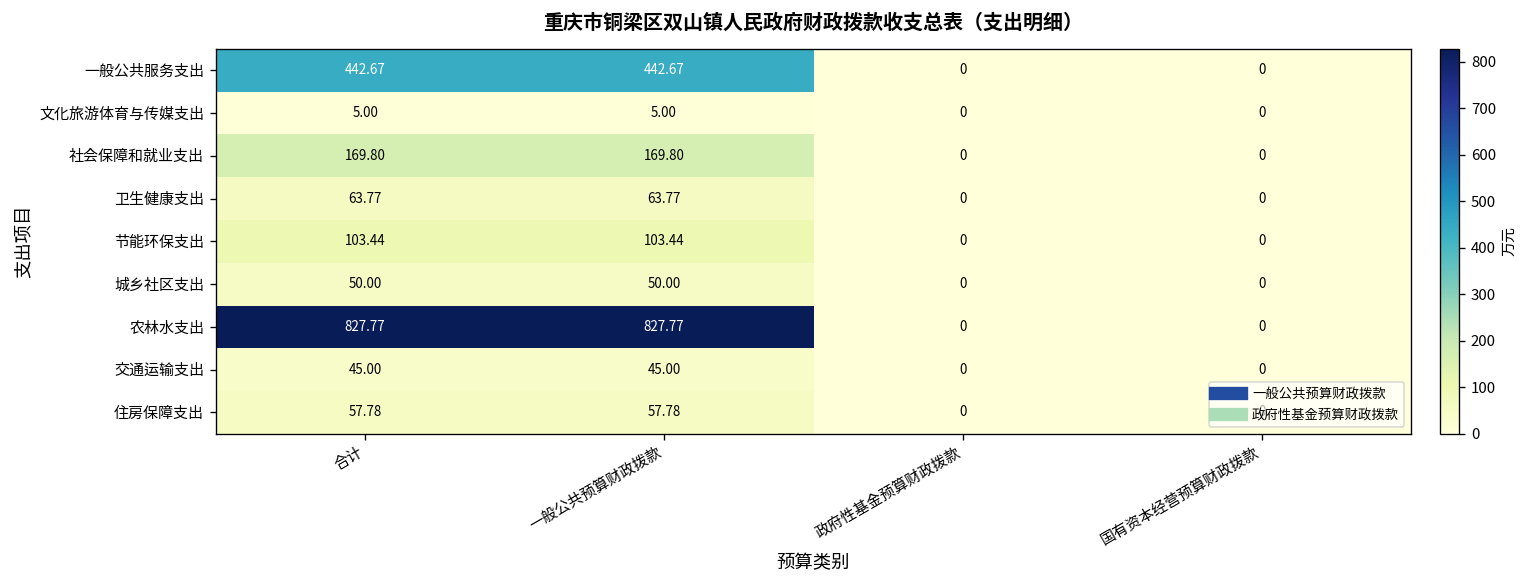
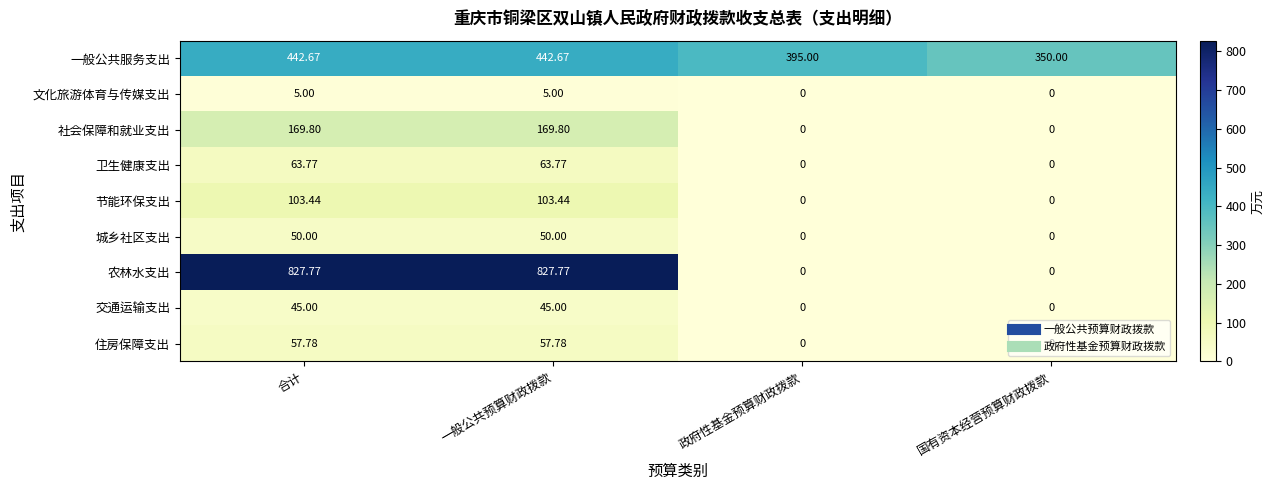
  {
    "一般公共服务支出": {
      "合计": 442.67,
      "一般公共预算财政拨款": 442.67,
-     "政府性基金预算财政拨款": 0,
-     "国有资本经营预算财政拨款": 0
+     "政府性基金预算财政拨款": 395.00,
+     "国有资本经营预算财政拨款": 350.00
    },
    "文化旅游体育与传媒支出": {
      "合计": 5.00,
      "一般公共预算财政拨款": 5.00,
      "政府性基金预算财政拨款": 0,
      "国有资本经营预算财政拨款": 0
    },
    "社会保障和就业支出": {
      "合计": 169.80,
      "一般公共预算财政拨款": 169.80,
      "政府性基金预算财政拨款": 0,
      "国有资本经营预算财政拨款": 0
    },
    "卫生健康支出": {
      "合计": 63.77,
      "一般公共预算财政拨款": 63.77,
      "政府性基金预算财政拨款": 0,
      "国有资本经营预算财政拨款": 0
    },
    "节能环保支出": {
      "合计": 103.44,
      "一般公共预算财政拨款": 103.44,
      "政府性基金预算财政拨款": 0,
      "国有资本经营预算财政拨款": 0
    },
    "城乡社区支出": {
      "合计": 50.00,
      "一般公共预算财政拨款": 50.00,
      "政府性基金预算财政拨款": 0,
      "国有资本经营预算财政拨款": 0
    },
    "农林水支出": {
      "合计": 827.77,
      "一般公共预算财政拨款": 827.77,
      "政府性基金预算财政拨款": 0,
      "国有资本经营预算财政拨款": 0
    },
    "交通运输支出": {
      "合计": 45.00,
      "一般公共预算财政拨款": 45.00,
      "政府性基金预算财政拨款": 0,
      "国有资本经营预算财政拨款": 0
    },
    "住房保障支出": {
      "合计": 57.78,
      "一般公共预算财政拨款": 57.78,
      "政府性基金预算财政拨款": 0
    }
  }
